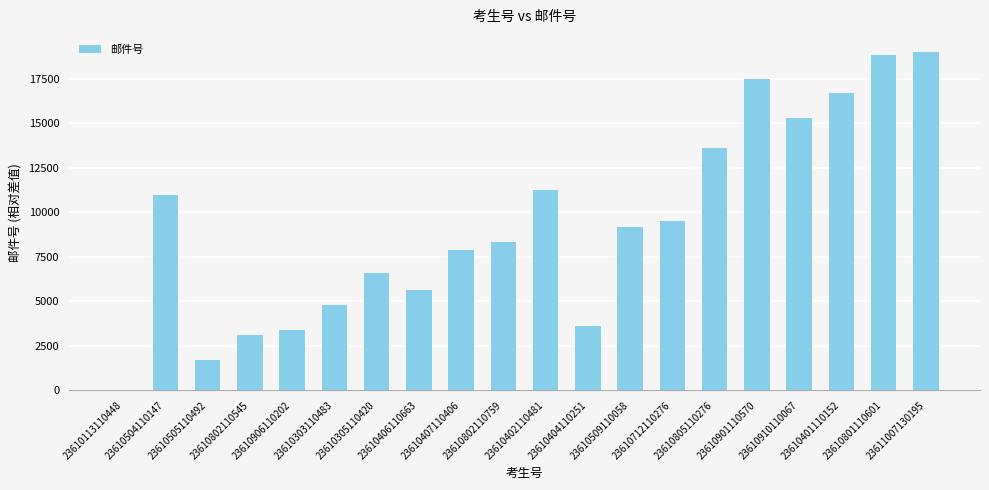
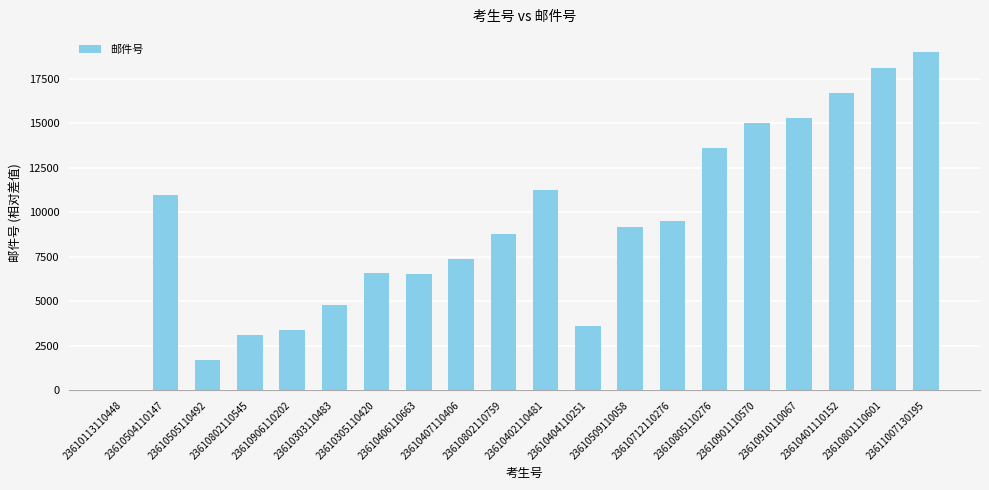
  {
    "23610113110448": 0,
    "23610504110147": 11000,
    "23610505110492": 1700,
    "23610802110545": 3100,
    "23610906110202": 3400,
    "23610303110483": 4800,
    "23610305110420": 6600,
-   "23610406110663": 5700,
-   "23610407110406": 7900,
-   "23610802110759": 8300,
+   "23610406110663": 6500,
+   "23610407110406": 7400,
+   "23610802110759": 8800,
    "23610402110481": 11200,
    "23610404110251": 3600,
    "23610509110058": 9200,
    "23610712110276": 9500,
    "23610805110276": 13600,
-   "23610901110570": 17500,
+   "23610901110570": 15000,
    "23610910110067": 15300,
    "23610401110152": 16700,
-   "23610801110601": 18800,
+   "23610801110601": 18100,
    "23611007130195": 19000
  }
